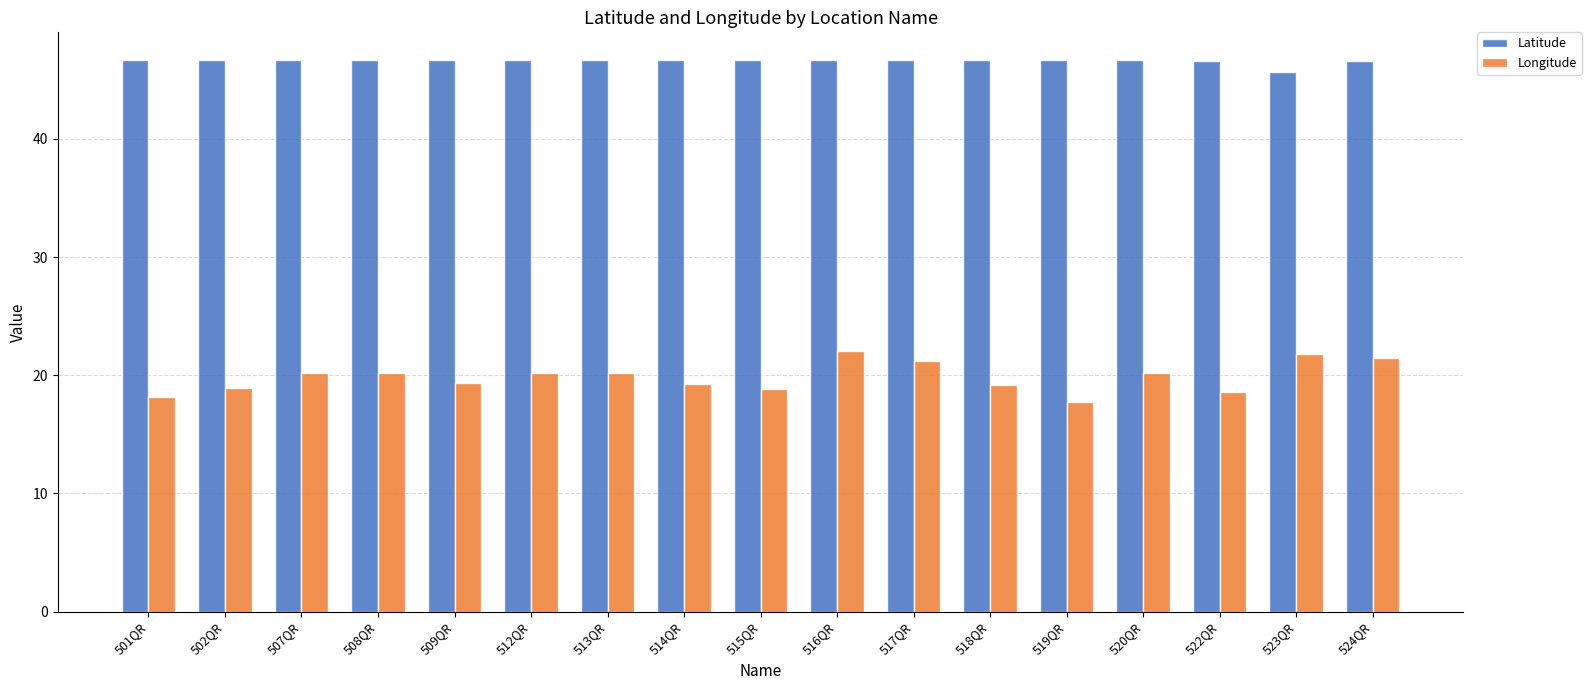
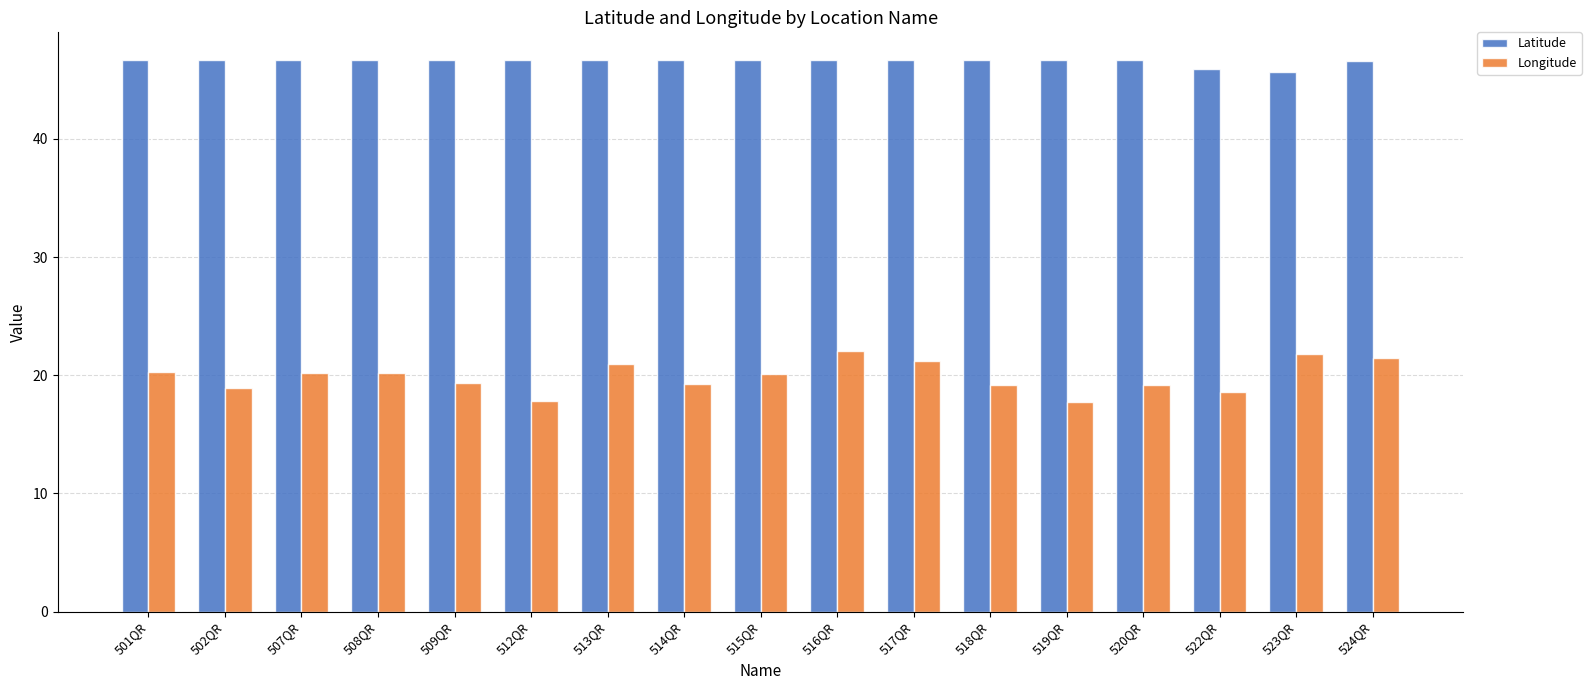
  {
    "Latitude": {
      "501QR": 46.7,
      "502QR": 46.7,
      "507QR": 46.7,
      "508QR": 46.7,
      "509QR": 46.7,
      "512QR": 46.7,
      "513QR": 46.7,
      "514QR": 46.7,
      "515QR": 46.7,
      "516QR": 46.7,
      "517QR": 46.7,
      "518QR": 46.7,
      "519QR": 46.7,
      "520QR": 46.7,
-     "522QR": 46.6,
+     "522QR": 45.9,
      "523QR": 45.7,
      "524QR": 46.6
    },
    "Longitude": {
-     "501QR": 18.1,
+     "501QR": 20.3,
      "502QR": 18.9,
      "507QR": 20.2,
      "508QR": 20.2,
      "509QR": 19.3,
-     "512QR": 20.2,
-     "513QR": 20.2,
+     "512QR": 17.8,
+     "513QR": 21.0,
      "514QR": 19.2,
-     "515QR": 18.8,
+     "515QR": 20.1,
      "516QR": 22.1,
      "517QR": 21.2,
      "518QR": 19.2,
      "519QR": 17.7,
-     "520QR": 20.2,
+     "520QR": 19.2,
      "522QR": 18.6,
      "523QR": 21.8,
      "524QR": 21.5
    }
  }
